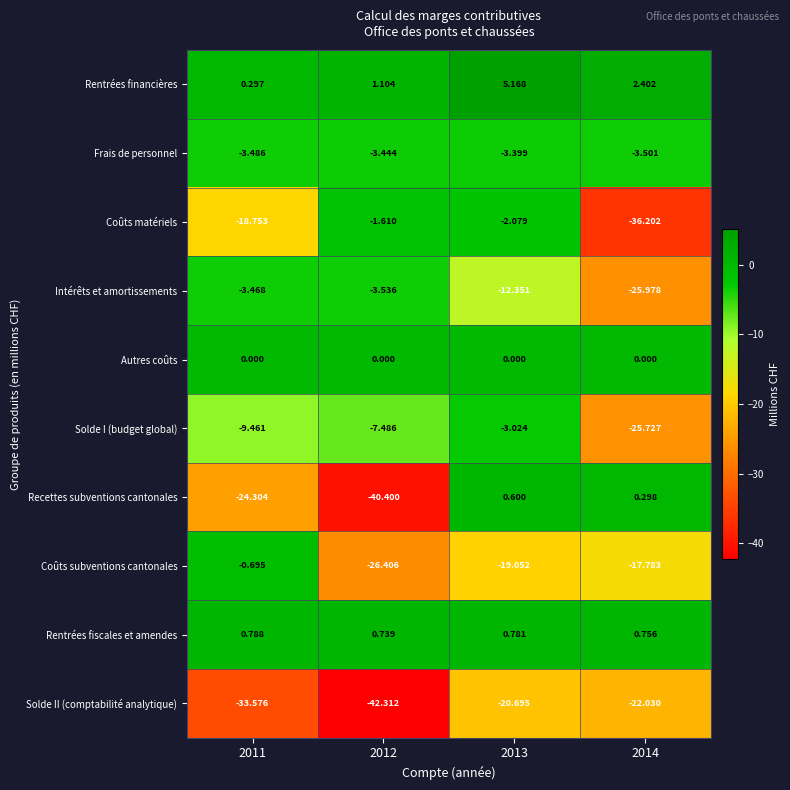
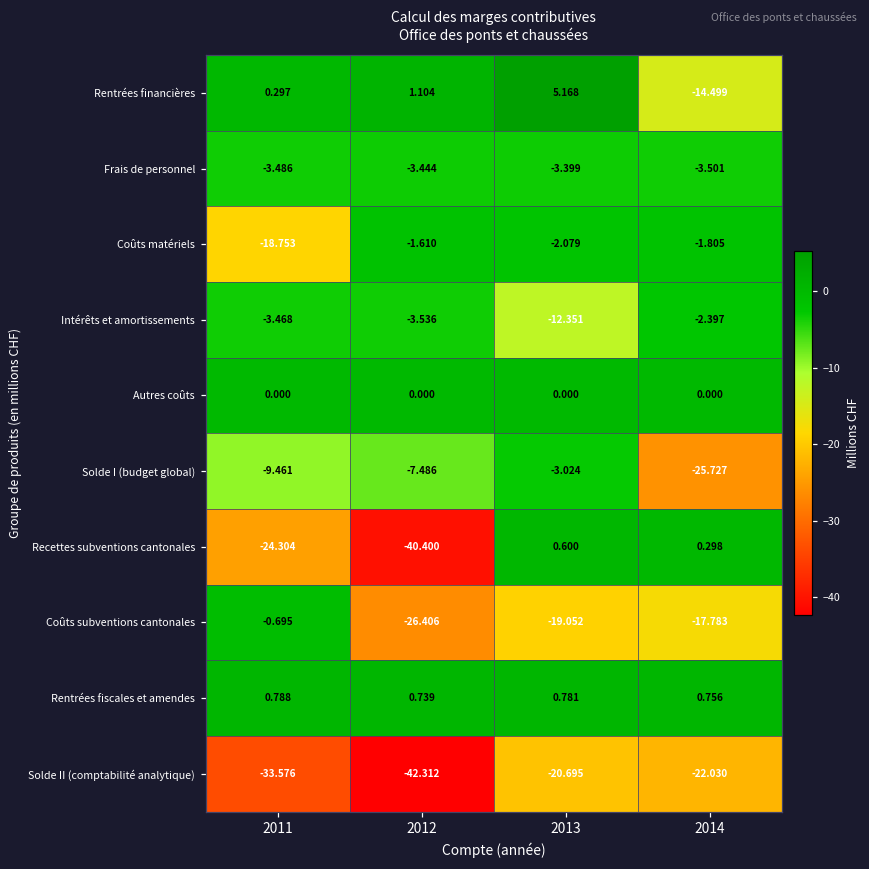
  {
    "Rentrées financières": {
      "2011": 0.297,
      "2012": 1.104,
      "2013": 5.168,
-     "2014": 2.402
+     "2014": -14.499
    },
    "Frais de personnel": {
      "2011": -3.486,
      "2012": -3.444,
      "2013": -3.399,
      "2014": -3.501
    },
    "Coûts matériels": {
      "2011": -18.753,
      "2012": -1.610,
      "2013": -2.079,
-     "2014": -36.202
+     "2014": -1.805
    },
    "Intérêts et amortissements": {
      "2011": -3.468,
      "2012": -3.536,
      "2013": -12.351,
-     "2014": -25.978
+     "2014": -2.397
    },
    "Autres coûts": {
      "2011": 0.000,
      "2012": 0.000,
      "2013": 0.000,
      "2014": 0.000
    },
    "Solde I (budget global)": {
      "2011": -9.461,
      "2012": -7.486,
      "2013": -3.024,
      "2014": -25.727
    },
    "Recettes subventions cantonales": {
      "2011": -24.304,
      "2012": -40.400,
      "2013": 0.600,
      "2014": 0.298
    },
    "Coûts subventions cantonales": {
      "2011": -0.695,
      "2012": -26.406,
      "2013": -19.052,
      "2014": -17.783
    },
    "Rentrées fiscales et amendes": {
      "2011": 0.788,
      "2012": 0.739,
      "2013": 0.781,
      "2014": 0.756
    },
    "Solde II (comptabilité analytique)": {
      "2011": -33.576,
      "2012": -42.312,
      "2013": -20.695,
      "2014": -22.030
    }
  }
